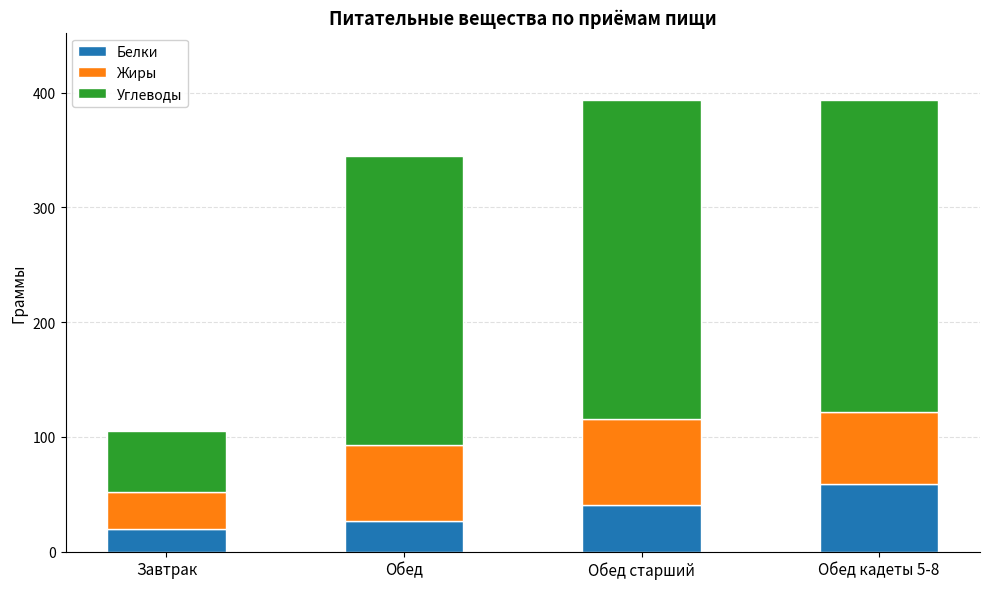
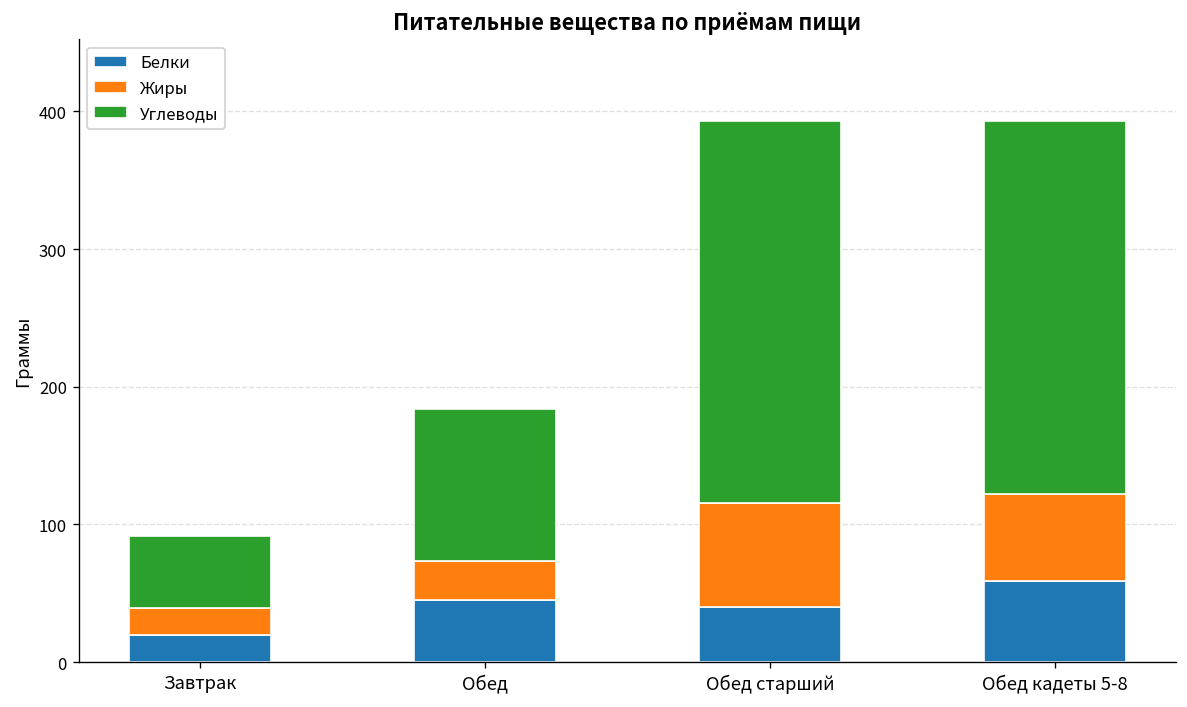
  {
    "Белки": {
      "Завтрак": 19,
-     "Обед": 26,
+     "Обед": 45,
      "Обед старший": 40,
      "Обед кадеты 5-8": 59
    },
    "Жиры": {
-     "Завтрак": 32,
-     "Обед": 67,
+     "Завтрак": 20,
+     "Обед": 29,
      "Обед старший": 75,
      "Обед кадеты 5-8": 63
    },
    "Углеводы": {
      "Завтрак": 53,
-     "Обед": 252,
+     "Обед": 110,
      "Обед старший": 278,
      "Обед кадеты 5-8": 271
    }
  }
